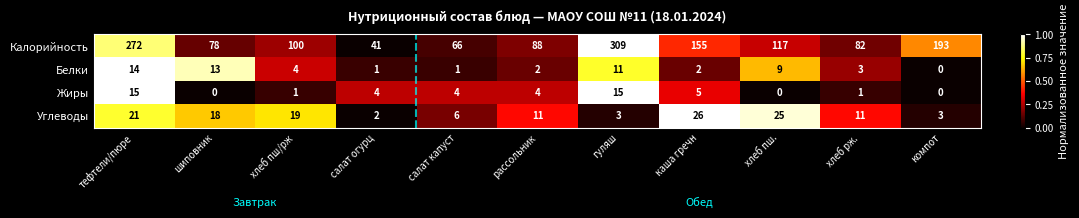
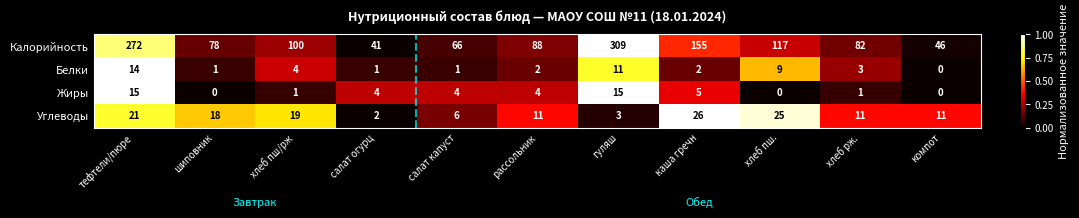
  {
    "Калорийность": {
      "тефтели/пюре": 272,
      "шиповник": 78,
      "хлеб пш/рж": 100,
      "салат огурц": 41,
      "салат капуст": 66,
      "рассольник": 88,
      "гуляш": 309,
      "каша гречн": 155,
      "хлеб пш.": 117,
      "хлеб рж.": 82,
-     "компот": 193
+     "компот": 46
    },
    "Белки": {
      "тефтели/пюре": 14,
-     "шиповник": 13,
+     "шиповник": 1,
      "хлеб пш/рж": 4,
      "салат огурц": 1,
      "салат капуст": 1,
      "рассольник": 2,
      "гуляш": 11,
      "каша гречн": 2,
      "хлеб пш.": 9,
      "хлеб рж.": 3,
      "компот": 0
    },
    "Жиры": {
      "тефтели/пюре": 15,
      "шиповник": 0,
      "хлеб пш/рж": 1,
      "салат огурц": 4,
      "салат капуст": 4,
      "рассольник": 4,
      "гуляш": 15,
      "каша гречн": 5,
      "хлеб пш.": 0,
      "хлеб рж.": 1,
      "компот": 0
    },
    "Углеводы": {
      "тефтели/пюре": 21,
      "шиповник": 18,
      "хлеб пш/рж": 19,
      "салат огурц": 2,
      "салат капуст": 6,
      "рассольник": 11,
      "гуляш": 3,
      "каша гречн": 26,
      "хлеб пш.": 25,
      "хлеб рж.": 11,
-     "компот": 3
+     "компот": 11
    }
  }
